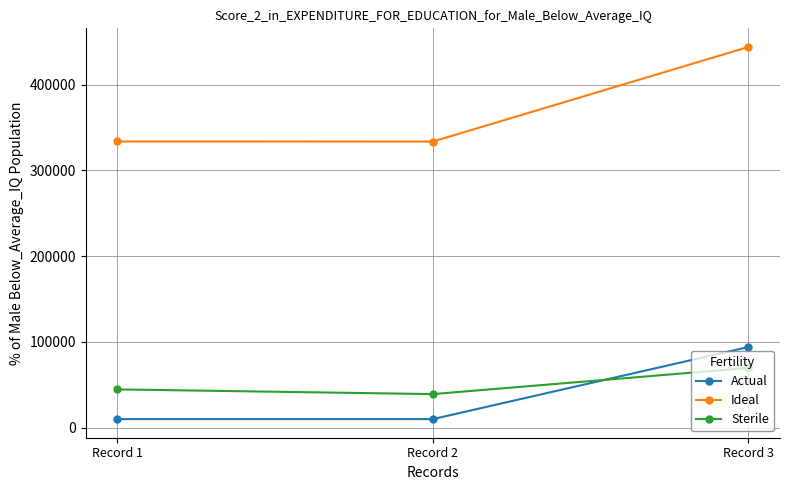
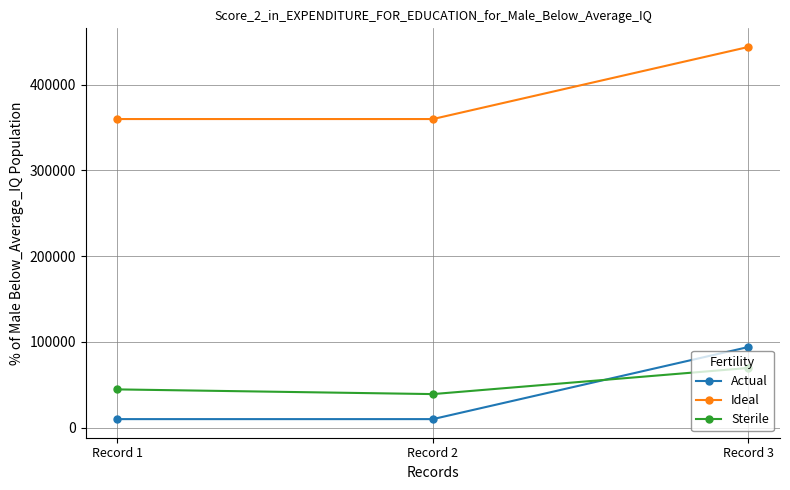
  {
    "Actual": {
      "Record 1": 10000,
      "Record 2": 10000,
      "Record 3": 90000
    },
    "Ideal": {
-     "Record 1": 330000,
-     "Record 2": 330000,
+     "Record 1": 360000,
+     "Record 2": 360000,
      "Record 3": 440000
    },
    "Sterile": {
      "Record 1": 40000,
      "Record 2": 40000
    }
  }
